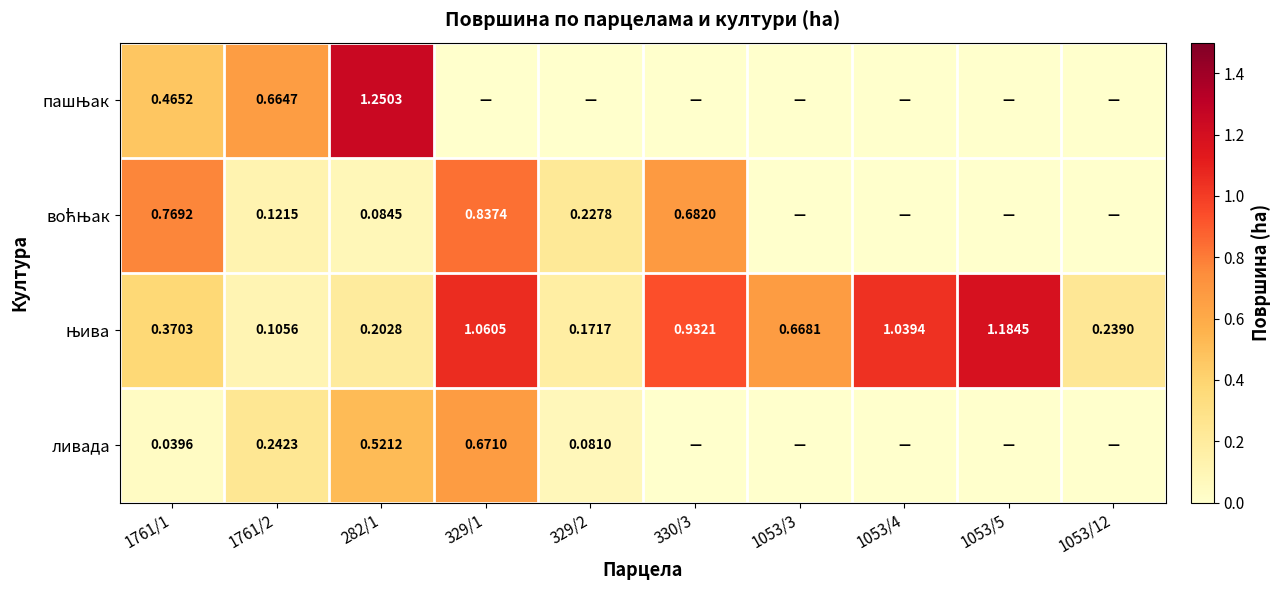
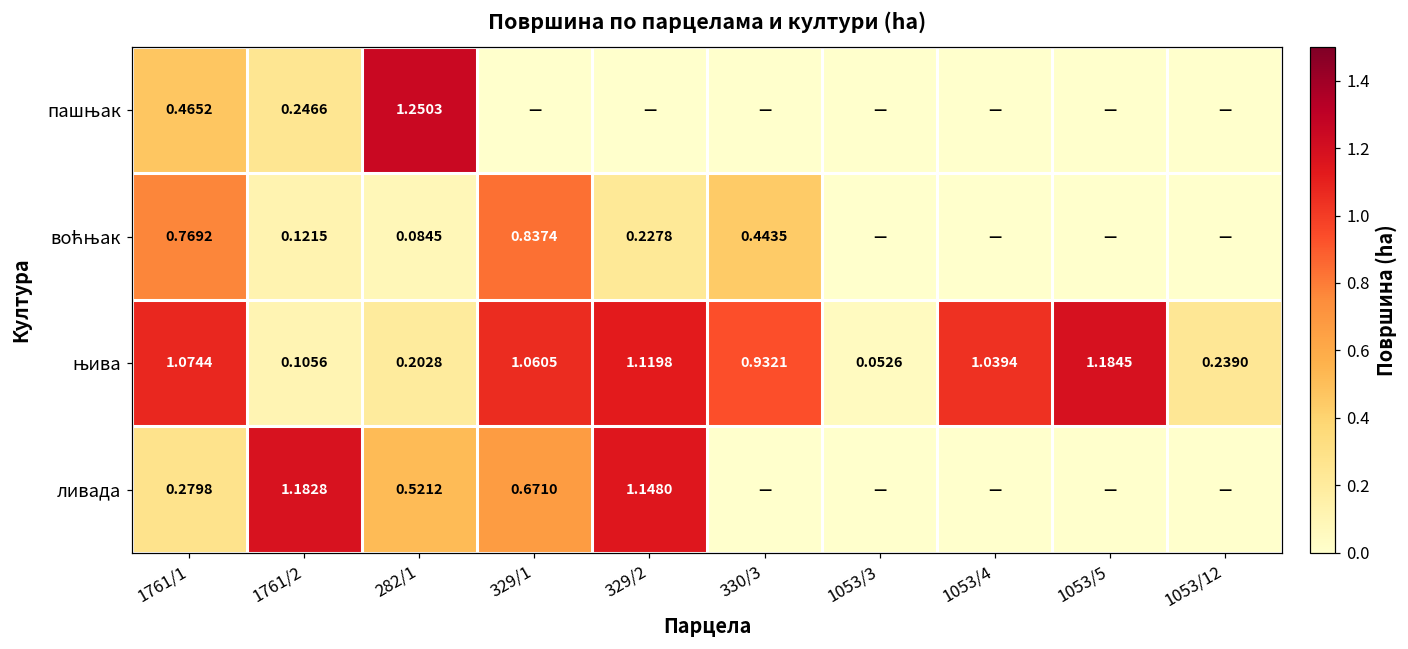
  {
    "пашњак": {
      "1761/1": 0.4652,
-     "1761/2": 0.6647,
+     "1761/2": 0.2466,
      "282/1": 1.2503
    },
    "воћњак": {
      "1761/1": 0.7692,
      "1761/2": 0.1215,
      "282/1": 0.0845,
      "329/1": 0.8374,
      "329/2": 0.2278,
-     "330/3": 0.6820
+     "330/3": 0.4435
    },
    "њива": {
-     "1761/1": 0.3703,
+     "1761/1": 1.0744,
      "1761/2": 0.1056,
      "282/1": 0.2028,
      "329/1": 1.0605,
-     "329/2": 0.1717,
+     "329/2": 1.1198,
      "330/3": 0.9321,
-     "1053/3": 0.6681,
+     "1053/3": 0.0526,
      "1053/4": 1.0394,
      "1053/5": 1.1845,
      "1053/12": 0.2390
    },
    "ливада": {
-     "1761/1": 0.0396,
-     "1761/2": 0.2423,
+     "1761/1": 0.2798,
+     "1761/2": 1.1828,
      "282/1": 0.5212,
      "329/1": 0.6710,
-     "329/2": 0.0810
+     "329/2": 1.1480
    }
  }
